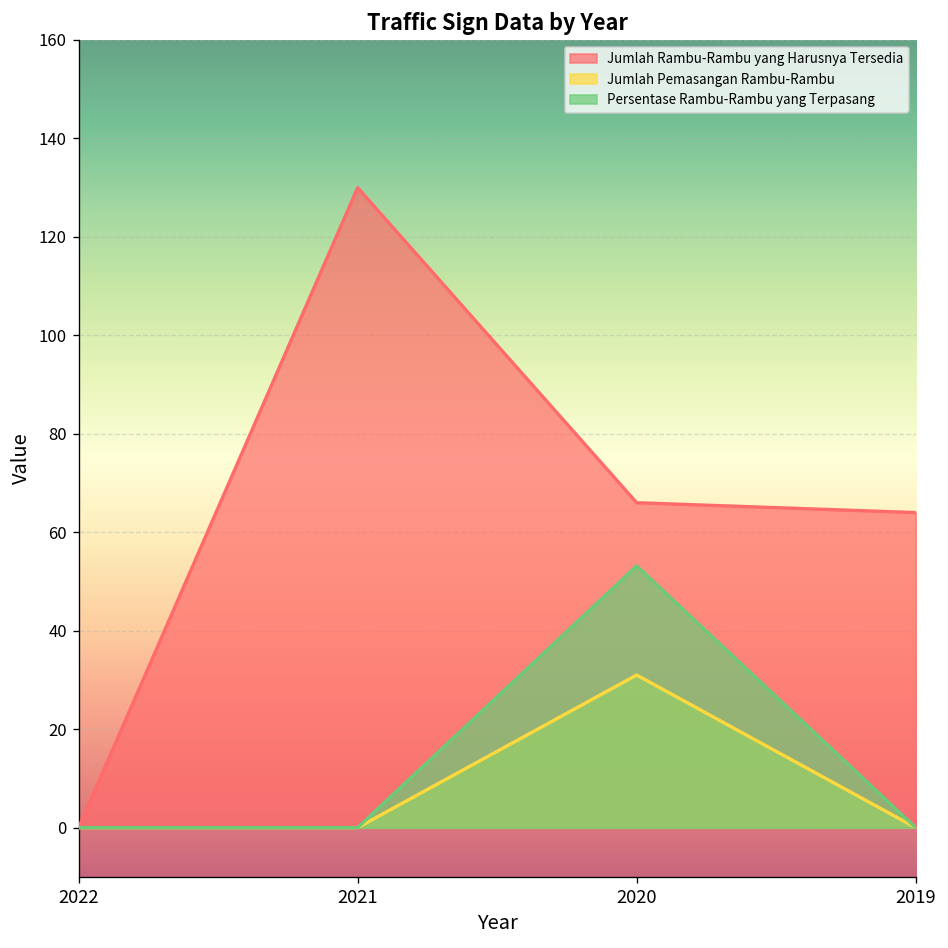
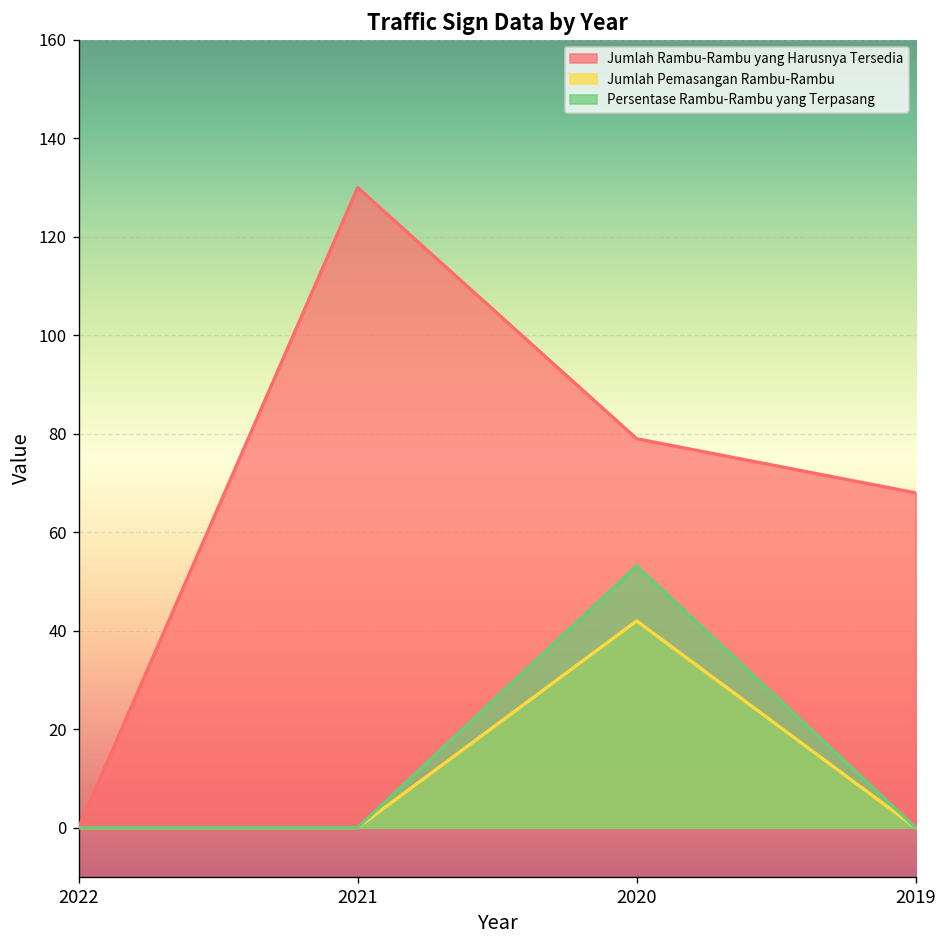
  {
    "Jumlah Rambu-Rambu yang Harusnya Tersedia": {
      "2021": 130,
-     "2020": 66,
-     "2019": 64
+     "2020": 79,
+     "2019": 68
    },
    "Jumlah Pemasangan Rambu-Rambu": {
-     "2020": 31
+     "2020": 42
    },
    "Persentase Rambu-Rambu yang Terpasang": {
      "2020": 53
    }
  }
